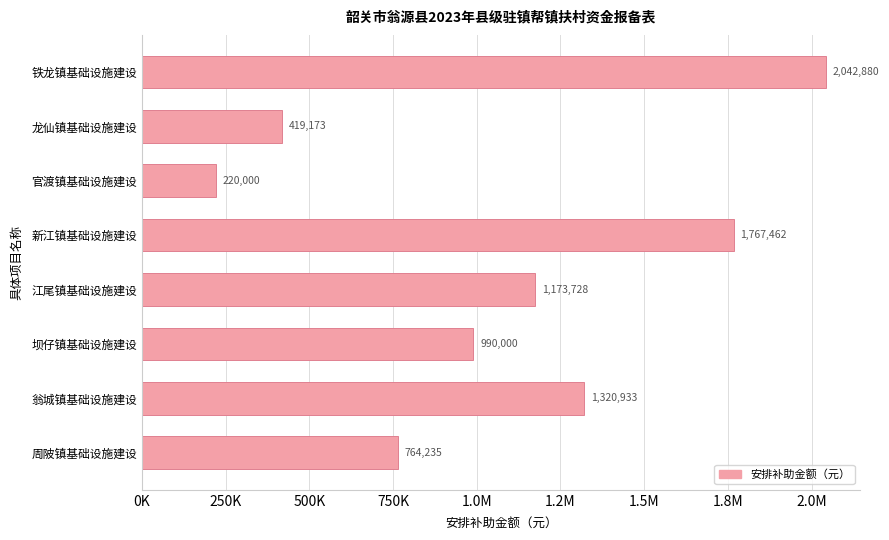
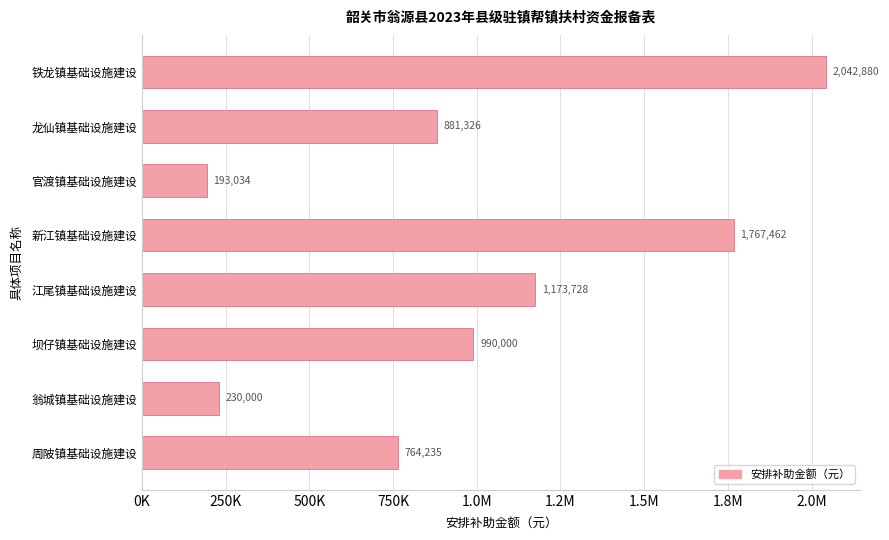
  {
    "铁龙镇基础设施建设": "2,042,880",
-   "龙仙镇基础设施建设": "419,173",
-   "官渡镇基础设施建设": "220,000",
+   "龙仙镇基础设施建设": "881,326",
+   "官渡镇基础设施建设": "193,034",
    "新江镇基础设施建设": "1,767,462",
    "江尾镇基础设施建设": "1,173,728",
    "坝仔镇基础设施建设": "990,000",
-   "翁城镇基础设施建设": "1,320,933",
+   "翁城镇基础设施建设": "230,000",
    "周陂镇基础设施建设": "764,235"
  }
